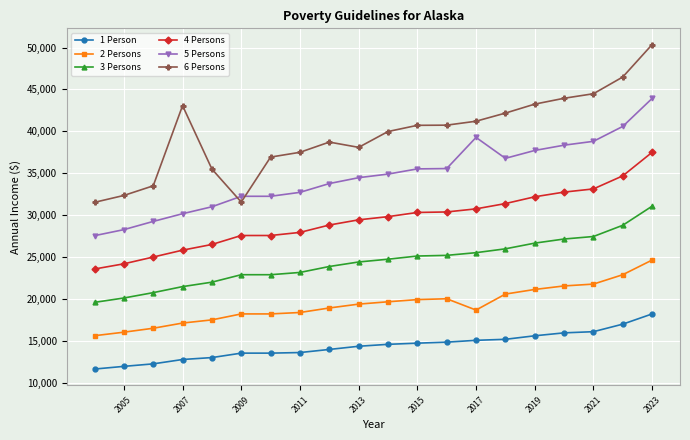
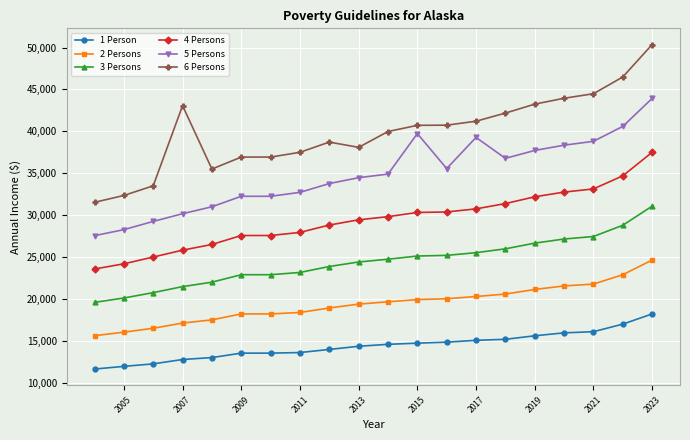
  {
    "1 Person": {
      "2005": "12,000",
      "2007": "13,000",
      "2009": "14,000",
      "2011": "14,000",
      "2013": "14,000",
      "2015": "15,000",
      "2017": "15,000",
      "2019": "16,000",
      "2021": "16,000",
      "2023": "18,000"
    },
    "2 Persons": {
      "2005": "16,000",
      "2007": "17,000",
      "2009": "18,000",
      "2011": "18,000",
      "2013": "19,000",
      "2015": "20,000",
-     "2017": "19,000",
+     "2017": "20,000",
      "2019": "21,000",
      "2021": "22,000",
      "2023": "25,000"
    },
    "3 Persons": {
      "2005": "20,000",
      "2007": "21,000",
      "2009": "23,000",
      "2011": "23,000",
      "2013": "24,000",
      "2015": "25,000",
      "2017": "26,000",
      "2019": "27,000",
      "2021": "27,000",
      "2023": "31,000"
    },
    "4 Persons": {
      "2005": "24,000",
      "2007": "26,000",
      "2009": "28,000",
      "2011": "28,000",
      "2013": "29,000",
      "2015": "30,000",
      "2017": "31,000",
      "2019": "32,000",
      "2021": "33,000",
      "2023": "38,000"
    },
    "5 Persons": {
      "2005": "28,000",
      "2007": "30,000",
      "2009": "32,000",
      "2011": "33,000",
      "2013": "34,000",
-     "2015": "36,000",
+     "2015": "40,000",
      "2017": "39,000",
      "2019": "38,000",
      "2021": "39,000",
      "2023": "44,000"
    },
    "6 Persons": {
      "2005": "32,000",
      "2007": "43,000",
-     "2009": "32,000",
+     "2009": "37,000",
      "2011": "38,000",
      "2013": "38,000",
      "2015": "41,000",
      "2017": "41,000",
      "2019": "43,000",
      "2021": "44,000",
      "2023": "50,000"
    }
  }
